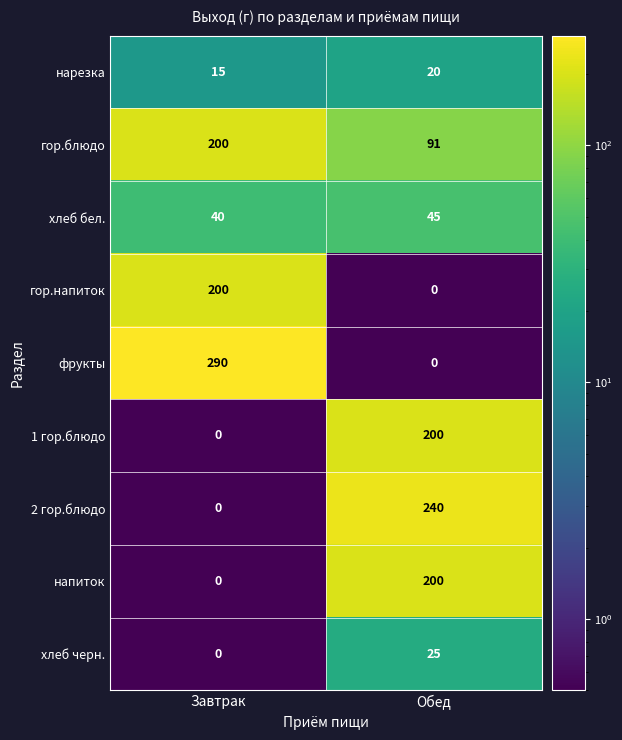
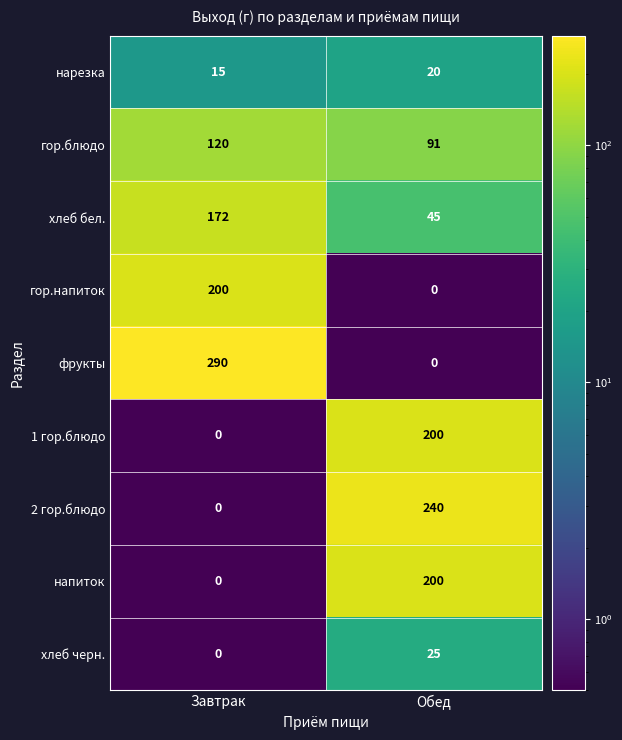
  {
    "нарезка": {
      "Завтрак": 15,
      "Обед": 20
    },
    "гор.блюдо": {
-     "Завтрак": 200,
+     "Завтрак": 120,
      "Обед": 91
    },
    "хлеб бел.": {
-     "Завтрак": 40,
+     "Завтрак": 172,
      "Обед": 45
    },
    "гор.напиток": {
      "Завтрак": 200,
      "Обед": 0
    },
    "фрукты": {
      "Завтрак": 290,
      "Обед": 0
    },
    "1 гор.блюдо": {
      "Завтрак": 0,
      "Обед": 200
    },
    "2 гор.блюдо": {
      "Завтрак": 0,
      "Обед": 240
    },
    "напиток": {
      "Завтрак": 0,
      "Обед": 200
    },
    "хлеб черн.": {
      "Завтрак": 0,
      "Обед": 25
    }
  }
